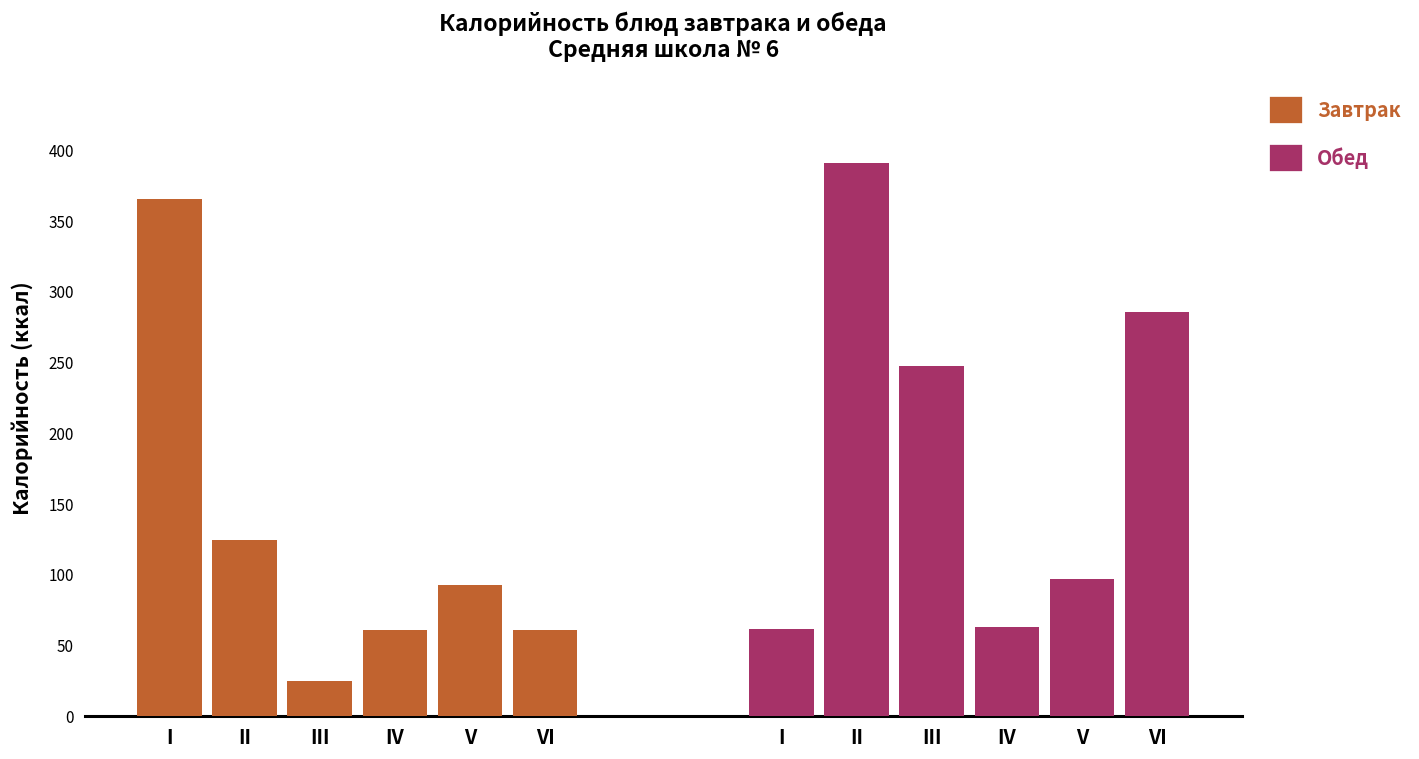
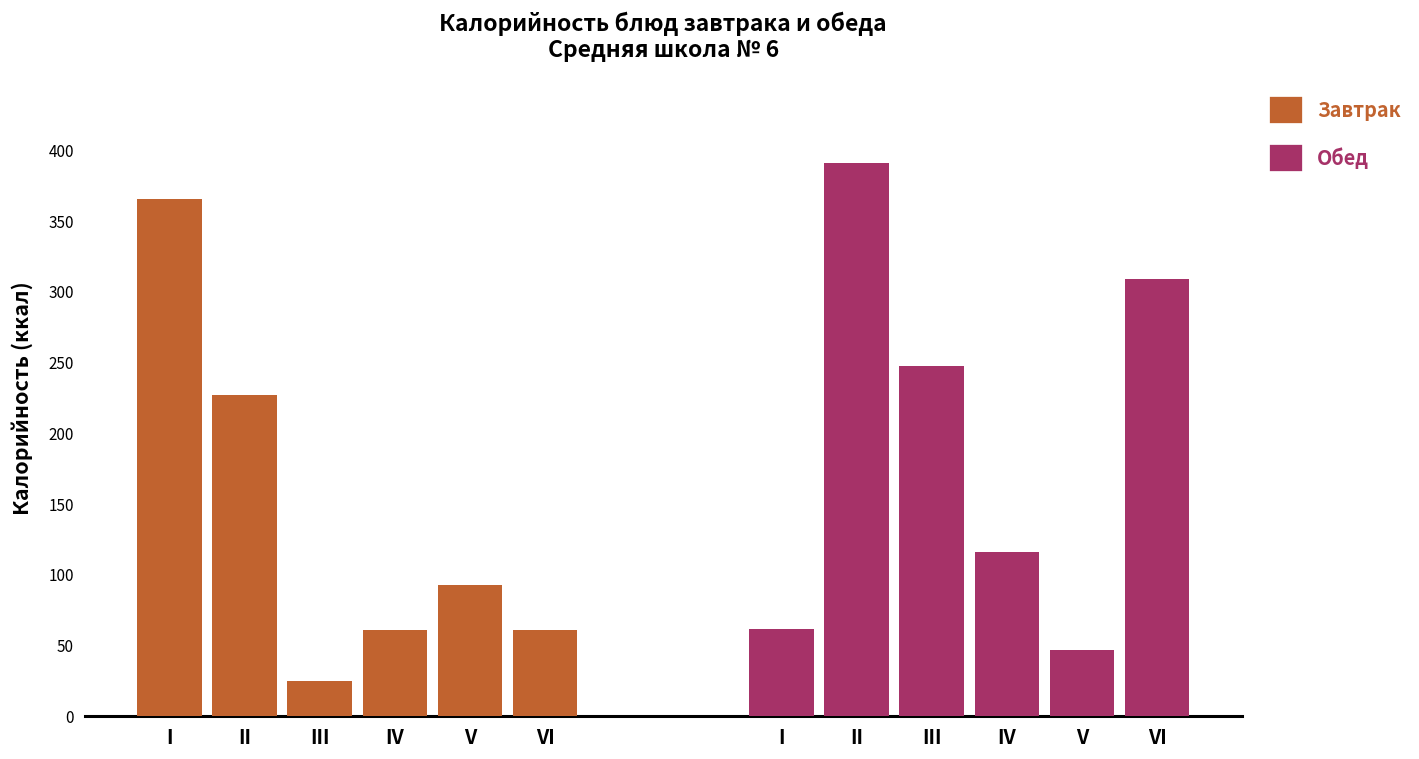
  {
    "Завтрак": {
      "I": 366,
-     "II": 125,
+     "II": 227,
      "III": 25,
      "IV": 61,
      "V": 93,
      "VI": 61
    },
    "Обед": {
      "I": 62,
      "II": 391,
      "III": 248,
-     "IV": 63,
-     "V": 97,
-     "VI": 286
+     "IV": 116,
+     "V": 47,
+     "VI": 309
    }
  }
